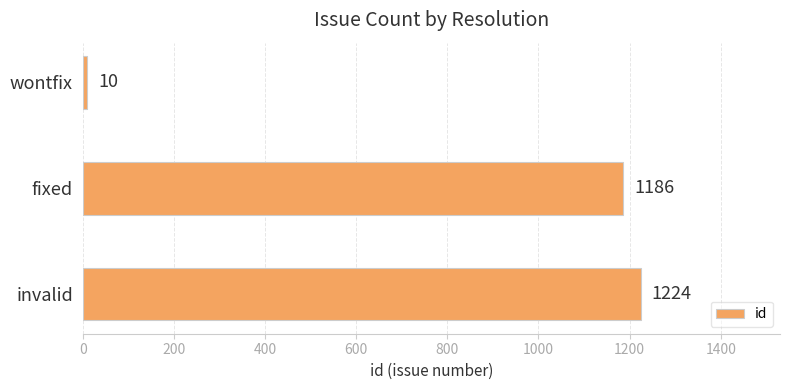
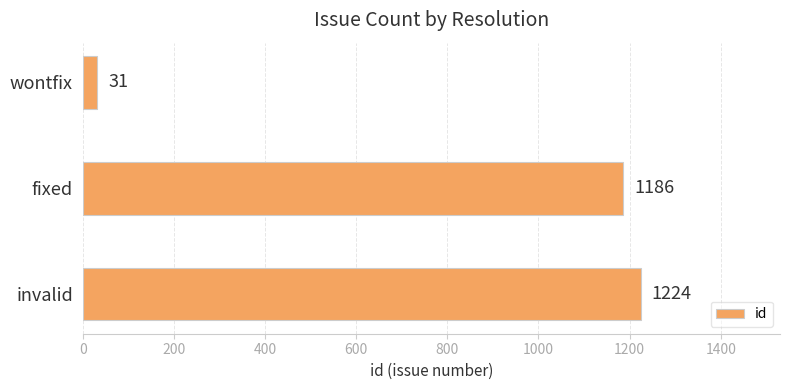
  {
-   "wontfix": 10,
+   "wontfix": 31,
    "fixed": 1186,
    "invalid": 1224
  }
